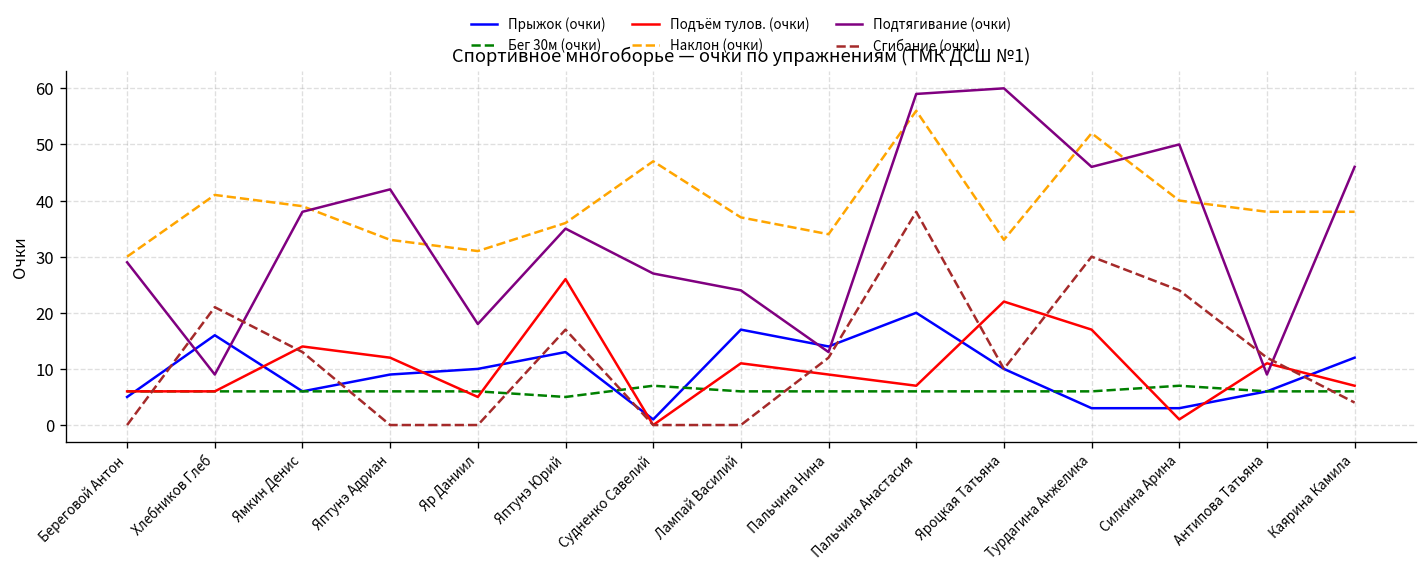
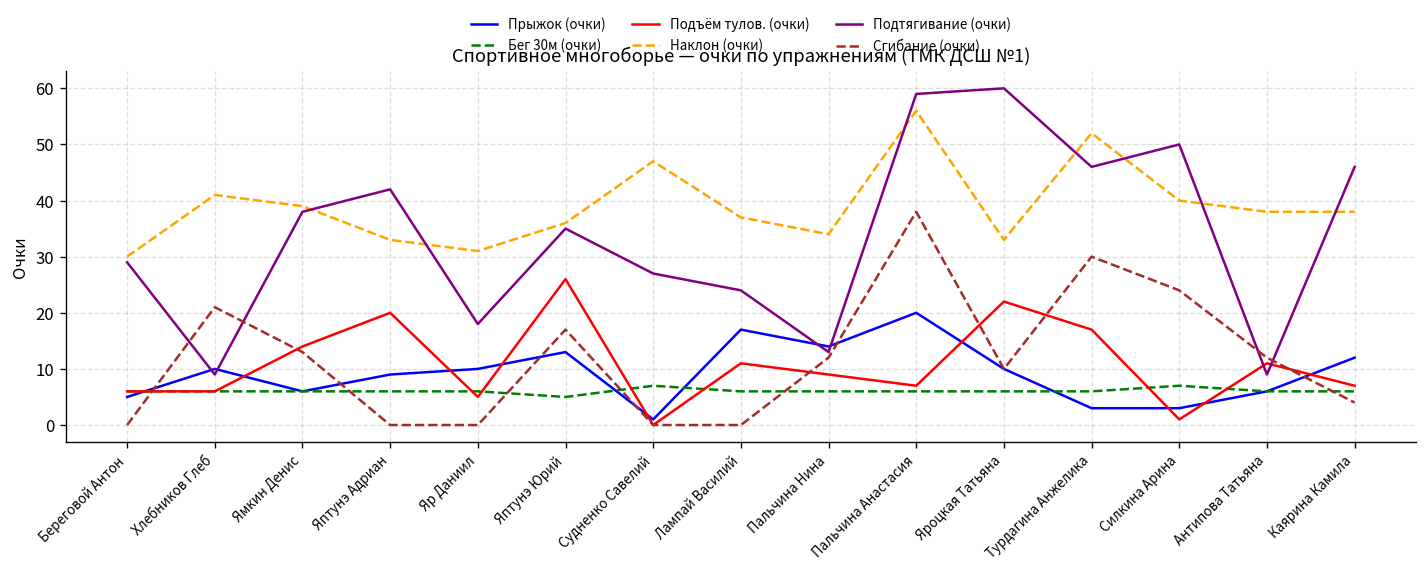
  {
    "Прыжок (очки)": {
      "Береговой Антон": 5,
-     "Хлебников Глеб": 16,
+     "Хлебников Глеб": 10,
      "Яптунэ Адриан": 9,
      "Яр Даниил": 10,
      "Яптунэ Юрий": 13,
      "Судненко Савелий": 1,
      "Лампай Василий": 17,
      "Пальчина Нина": 14,
      "Пальчина Анастасия": 20,
      "Турдагина Анжелика": 3,
      "Силкина Арина": 3,
      "Каярина Камила": 12
    },
    "Бег 30м (очки)": {
      "Яптунэ Адриан": 6,
      "Яр Даниил": 6,
      "Яптунэ Юрий": 5,
      "Судненко Савелий": 7,
      "Лампай Василий": 6,
      "Пальчина Нина": 6,
      "Пальчина Анастасия": 6,
      "Яроцкая Татьяна": 6,
      "Турдагина Анжелика": 6,
      "Силкина Арина": 7,
      "Каярина Камила": 6
    },
    "Подъём тулов. (очки)": {
      "Ямкин Денис": 14,
-     "Яптунэ Адриан": 12,
+     "Яптунэ Адриан": 20,
      "Яр Даниил": 5,
      "Яптунэ Юрий": 26,
      "Лампай Василий": 11,
      "Пальчина Нина": 9,
      "Пальчина Анастасия": 7,
      "Яроцкая Татьяна": 22,
      "Турдагина Анжелика": 17,
      "Силкина Арина": 1,
      "Антипова Татьяна": 11,
      "Каярина Камила": 7
    },
    "Наклон (очки)": {
      "Береговой Антон": 30,
      "Хлебников Глеб": 41,
      "Ямкин Денис": 39,
      "Яптунэ Адриан": 33,
      "Яр Даниил": 31,
      "Яптунэ Юрий": 36,
      "Судненко Савелий": 47,
      "Лампай Василий": 37,
      "Пальчина Нина": 34,
      "Пальчина Анастасия": 56,
      "Яроцкая Татьяна": 33,
      "Турдагина Анжелика": 52,
      "Силкина Арина": 40,
      "Антипова Татьяна": 38,
      "Каярина Камила": 38
    },
    "Подтягивание (очки)": {
      "Береговой Антон": 29,
      "Хлебников Глеб": 9,
      "Ямкин Денис": 38,
      "Яптунэ Адриан": 42,
      "Яр Даниил": 18,
      "Яптунэ Юрий": 35,
      "Судненко Савелий": 27,
      "Лампай Василий": 24,
      "Пальчина Нина": 13,
      "Пальчина Анастасия": 59,
      "Яроцкая Татьяна": 60,
      "Турдагина Анжелика": 46,
      "Силкина Арина": 50,
      "Антипова Татьяна": 9,
      "Каярина Камила": 46
    },
    "Сгибание (очки)": {
      "Береговой Антон": 0,
      "Хлебников Глеб": 21,
      "Ямкин Денис": 13,
      "Яптунэ Адриан": 0,
      "Яр Даниил": 0,
      "Яптунэ Юрий": 17,
      "Лампай Василий": 0,
      "Пальчина Нина": 12,
      "Пальчина Анастасия": 38,
      "Турдагина Анжелика": 30,
      "Силкина Арина": 24,
      "Антипова Татьяна": 12,
      "Каярина Камила": 4
    }
  }
